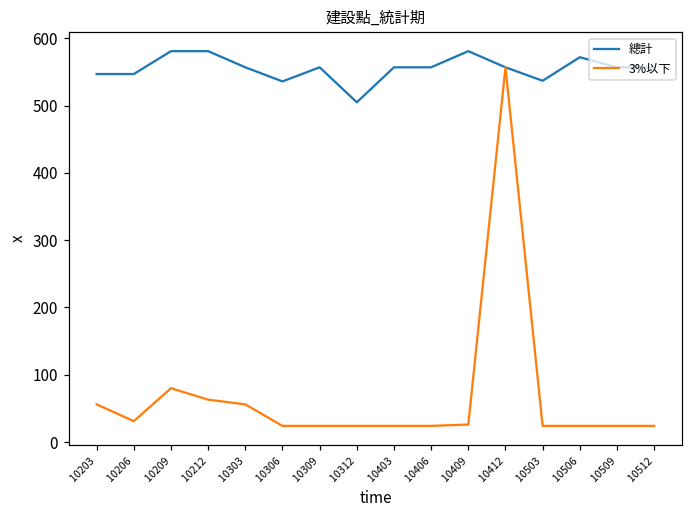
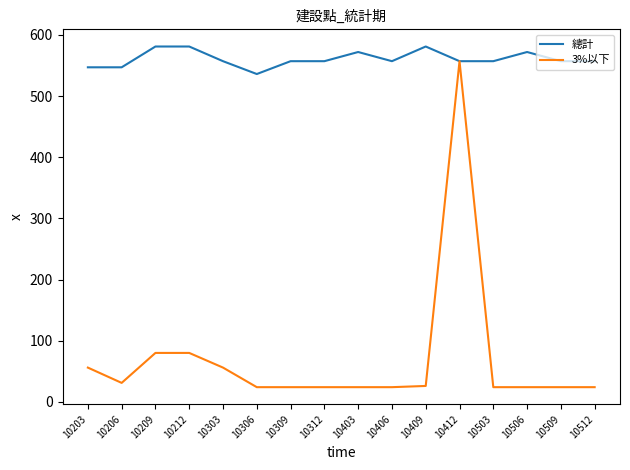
  {
    "總計": {
      "10203": 550,
      "10206": 550,
      "10209": 580,
      "10212": 580,
      "10303": 560,
      "10306": 540,
      "10309": 560,
-     "10312": 510,
-     "10403": 560,
+     "10312": 560,
+     "10403": 570,
      "10406": 560,
      "10409": 580,
-     "10503": 540,
+     "10503": 560,
      "10506": 570
    },
    "3%以下": {
      "10203": 60,
      "10206": 30,
      "10209": 80,
-     "10212": 60,
+     "10212": 80,
      "10303": 60,
      "10306": 20,
      "10309": 20,
      "10312": 20,
      "10403": 20,
      "10406": 20,
      "10409": 30,
      "10503": 20,
      "10506": 20,
      "10509": 20,
      "10512": 20
    }
  }
